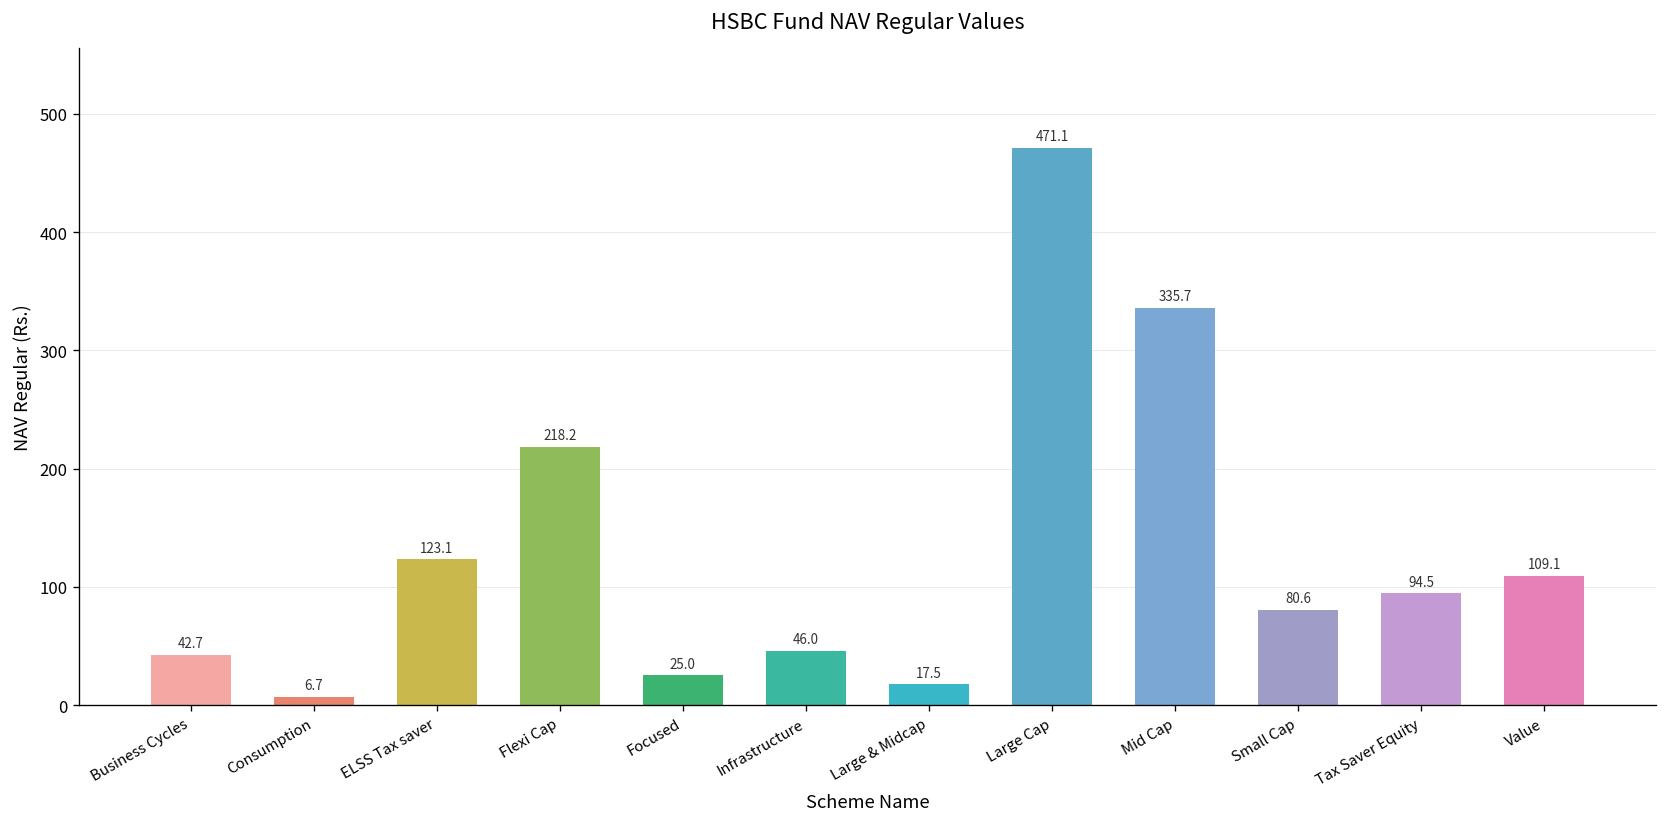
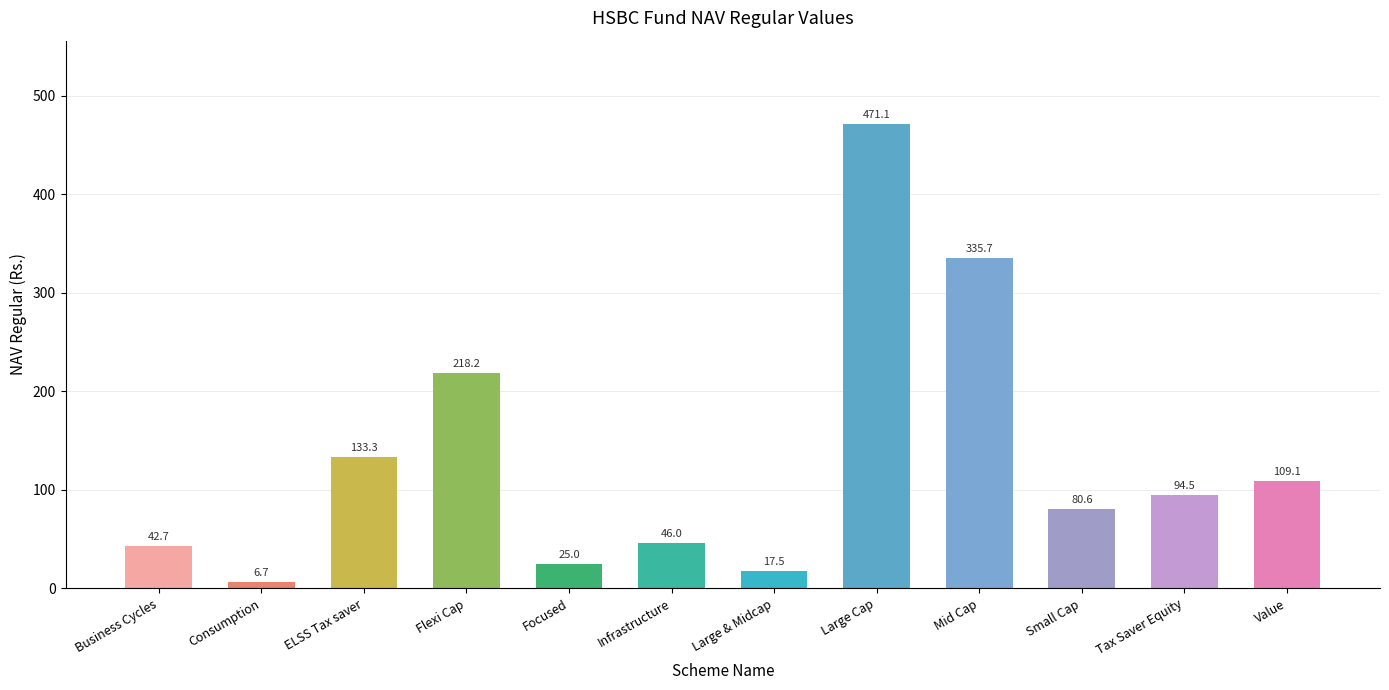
  {
    "Business Cycles": 42.7,
    "Consumption": 6.7,
-   "ELSS Tax saver": 123.1,
+   "ELSS Tax saver": 133.3,
    "Flexi Cap": 218.2,
    "Focused": 25.0,
    "Infrastructure": 46.0,
    "Large & Midcap": 17.5,
    "Large Cap": 471.1,
    "Mid Cap": 335.7,
    "Small Cap": 80.6,
    "Tax Saver Equity": 94.5,
    "Value": 109.1
  }
